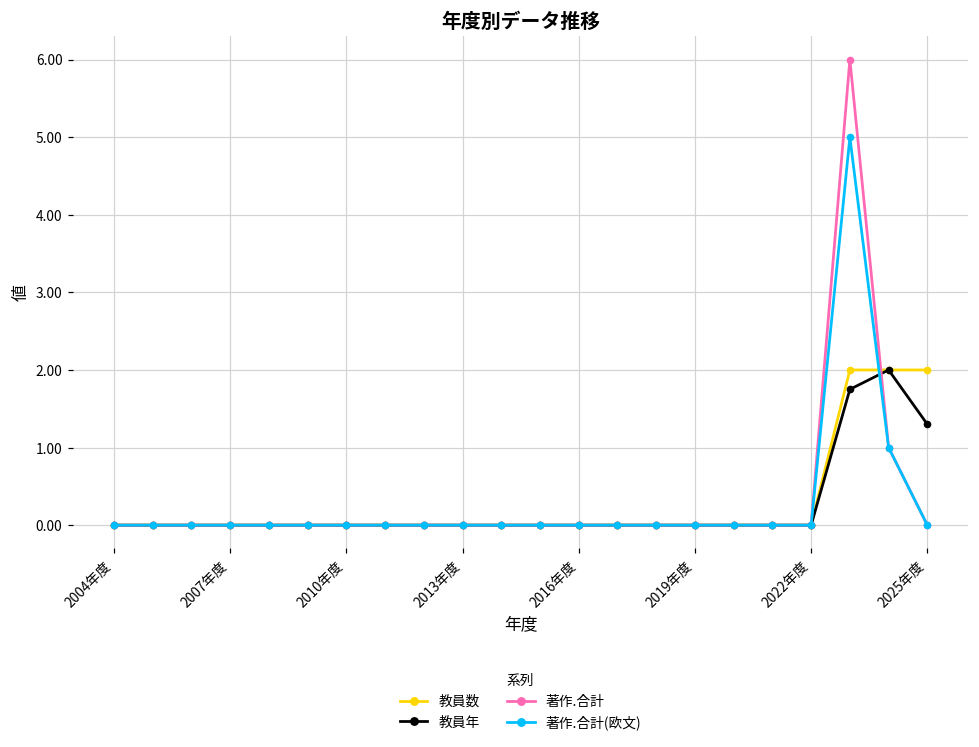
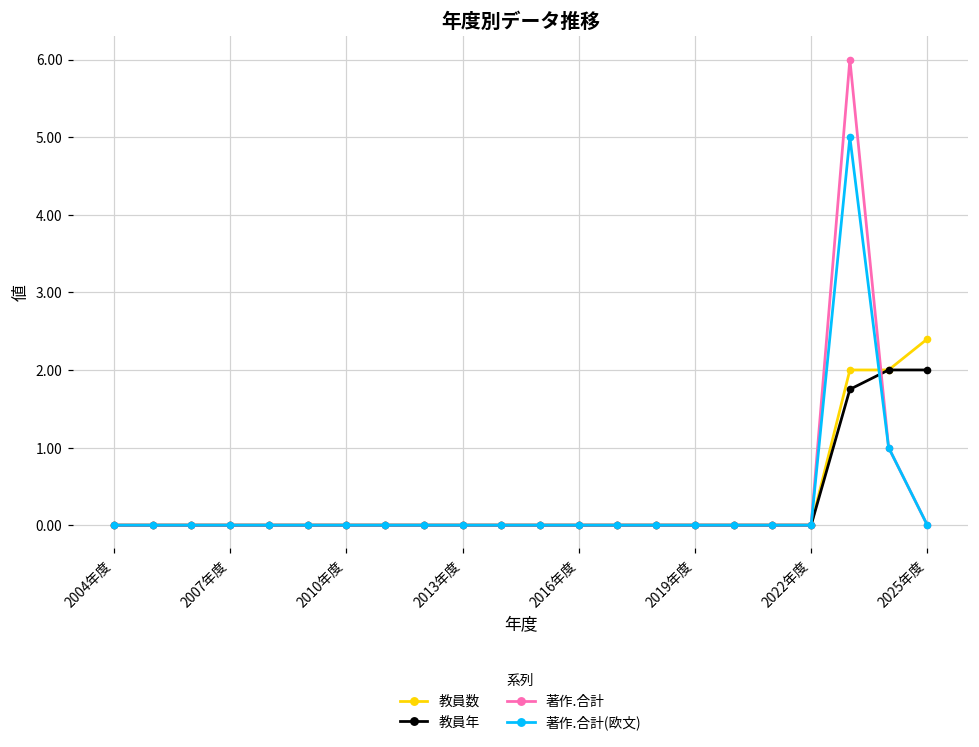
  {
    "教員数": {
-     "2025年度": 2.0
+     "2025年度": 2.4
    },
    "教員年": {
-     "2025年度": 1.3
+     "2025年度": 2.0
    }
  }
